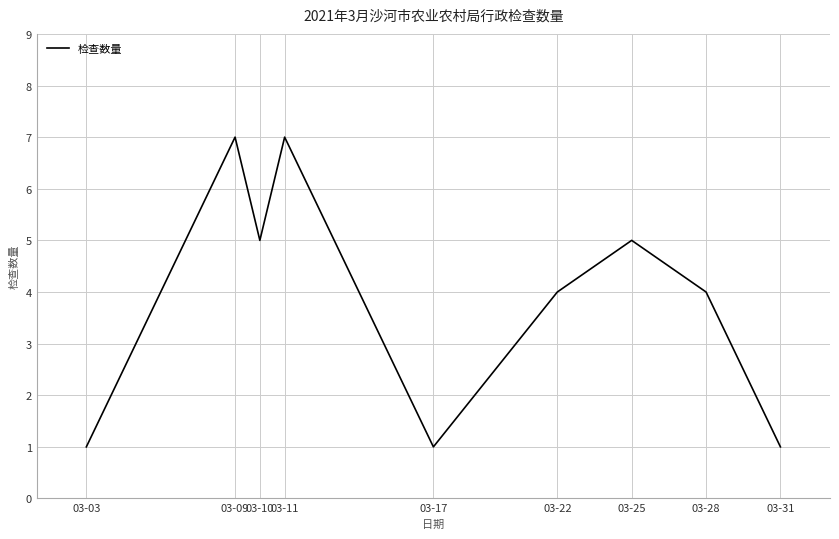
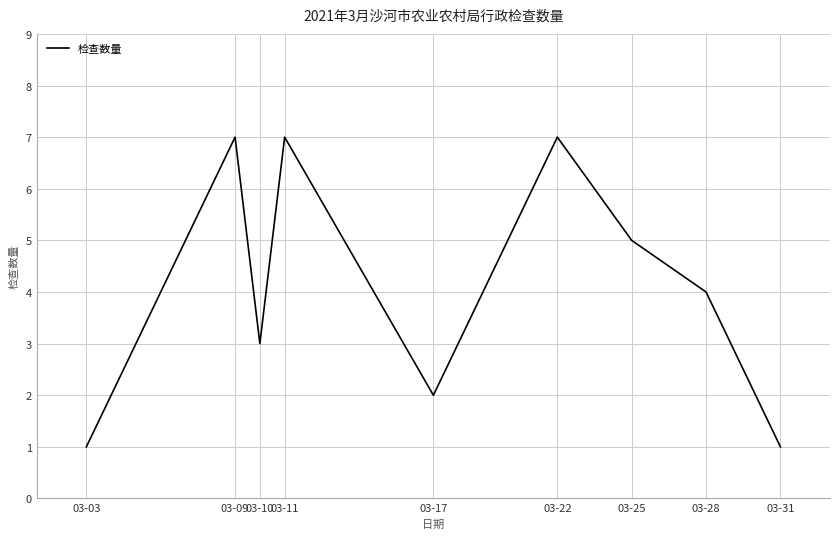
  {
    "03-03": 1,
    "03-09": 7,
-   "03-10": 5,
+   "03-10": 3,
    "03-11": 7,
-   "03-17": 1,
-   "03-22": 4,
+   "03-17": 2,
+   "03-22": 7,
    "03-25": 5,
    "03-28": 4,
    "03-31": 1
  }
